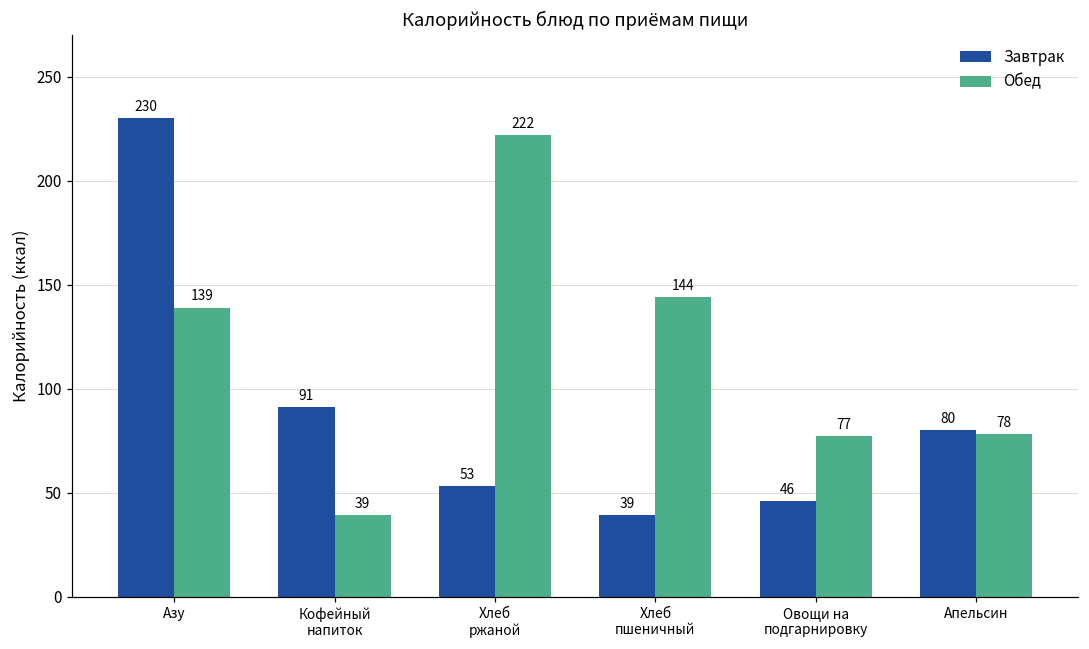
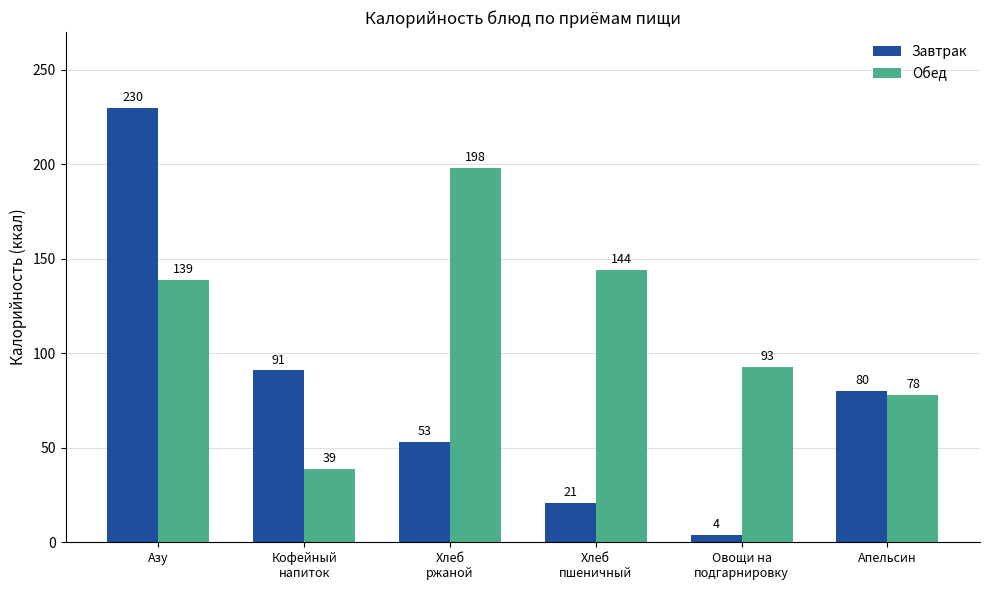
  {
    "Завтрак": {
      "Азу": 230,
      "Кофейный напиток": 91,
      "Хлеб ржаной": 53,
-     "Хлеб пшеничный": 39,
-     "Овощи на подгарнировку": 46,
+     "Хлеб пшеничный": 21,
+     "Овощи на подгарнировку": 4,
      "Апельсин": 80
    },
    "Обед": {
      "Азу": 139,
      "Кофейный напиток": 39,
-     "Хлеб ржаной": 222,
+     "Хлеб ржаной": 198,
      "Хлеб пшеничный": 144,
-     "Овощи на подгарнировку": 77,
+     "Овощи на подгарнировку": 93,
      "Апельсин": 78
    }
  }
